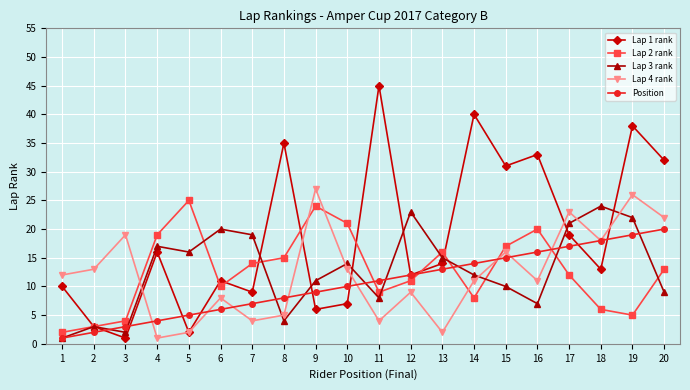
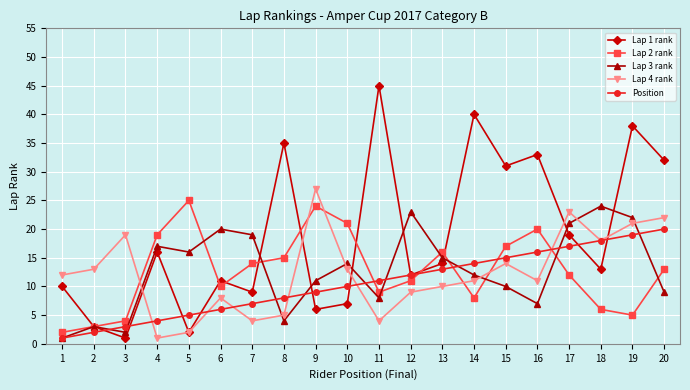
  {
    "Lap 4 rank": {
      "1": 12,
      "2": 13,
      "3": 19,
      "4": 1,
      "6": 8,
      "7": 4,
      "8": 5,
      "9": 27,
      "10": 13,
      "11": 4,
      "12": 9,
-     "13": 2,
+     "13": 10,
      "14": 11,
-     "15": 16,
+     "15": 14,
      "16": 11,
      "17": 23,
-     "19": 26,
+     "19": 21,
      "20": 22
    }
  }
